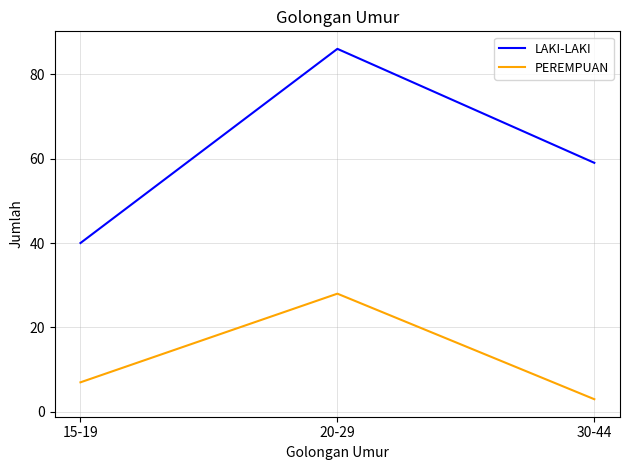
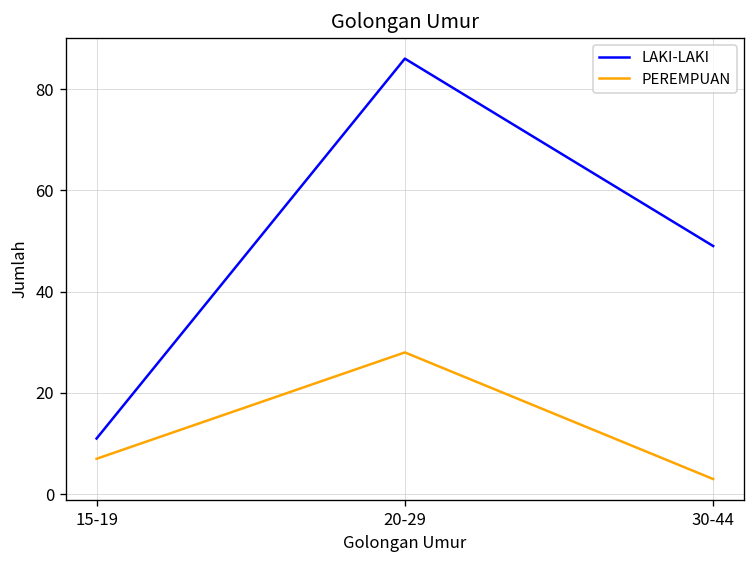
  {
    "LAKI-LAKI": {
-     "15-19": 40,
+     "15-19": 11,
      "20-29": 86,
-     "30-44": 59
+     "30-44": 49
    },
    "PEREMPUAN": {
      "15-19": 7,
      "20-29": 28,
      "30-44": 3
    }
  }
